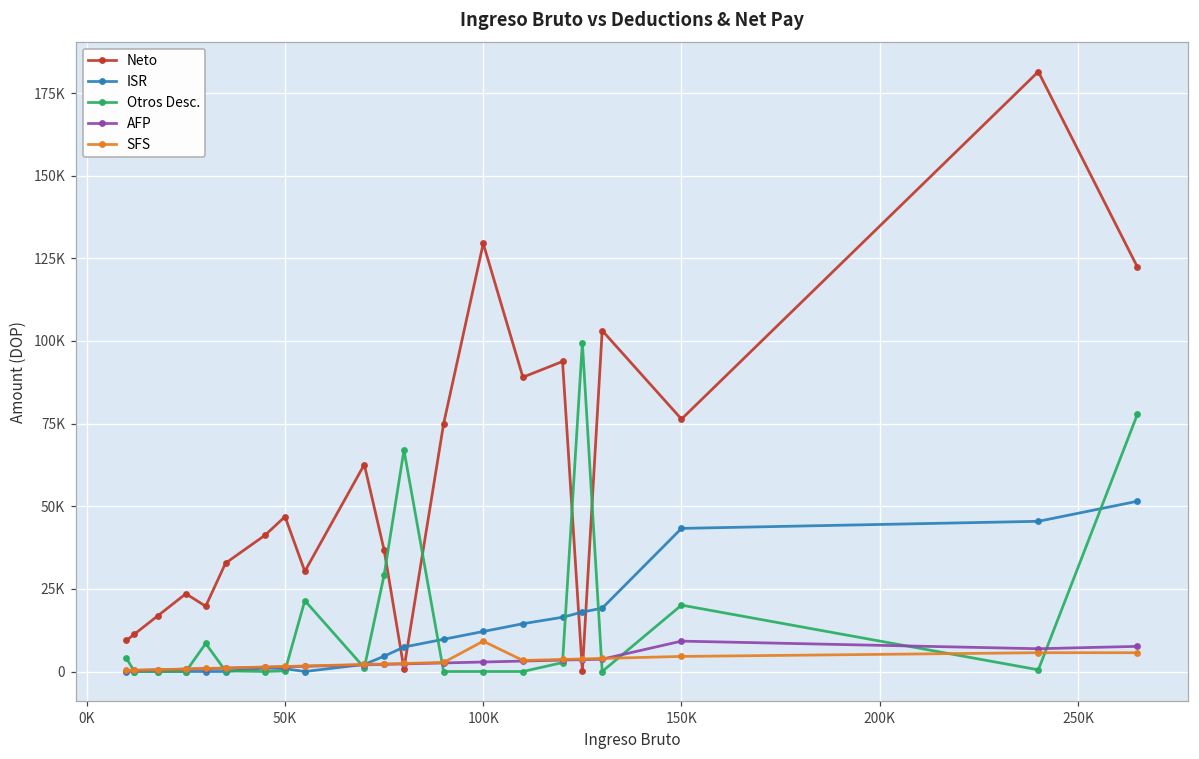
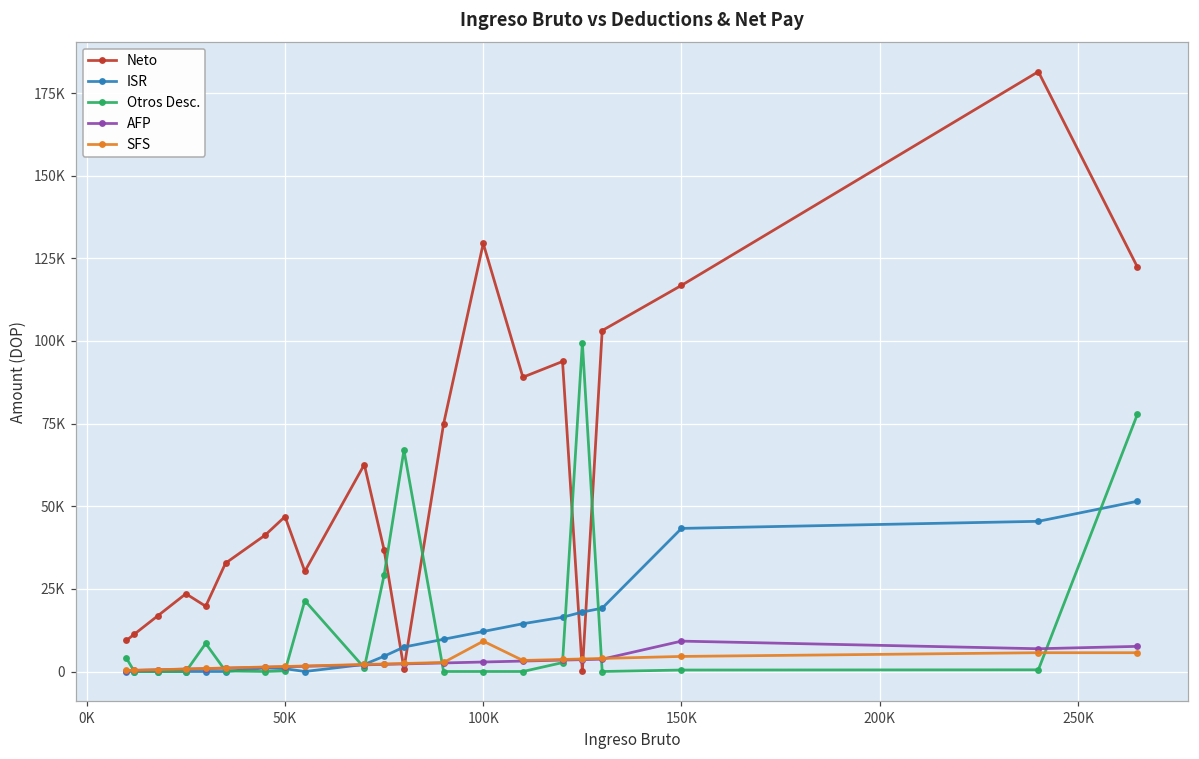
  {
    "Neto": {
      "50K": 47000,
      "100K": 129000,
-     "150K": 76000
+     "150K": 117000
    },
    "ISR": {
      "100K": 12000,
      "150K": 43000
    },
    "Otros Desc.": {
      "100K": 0,
-     "150K": 20000
+     "150K": 0
    },
    "AFP": {
      "100K": 3000,
      "150K": 9000
    },
    "SFS": {
      "100K": 9000,
      "150K": 5000
    }
  }
